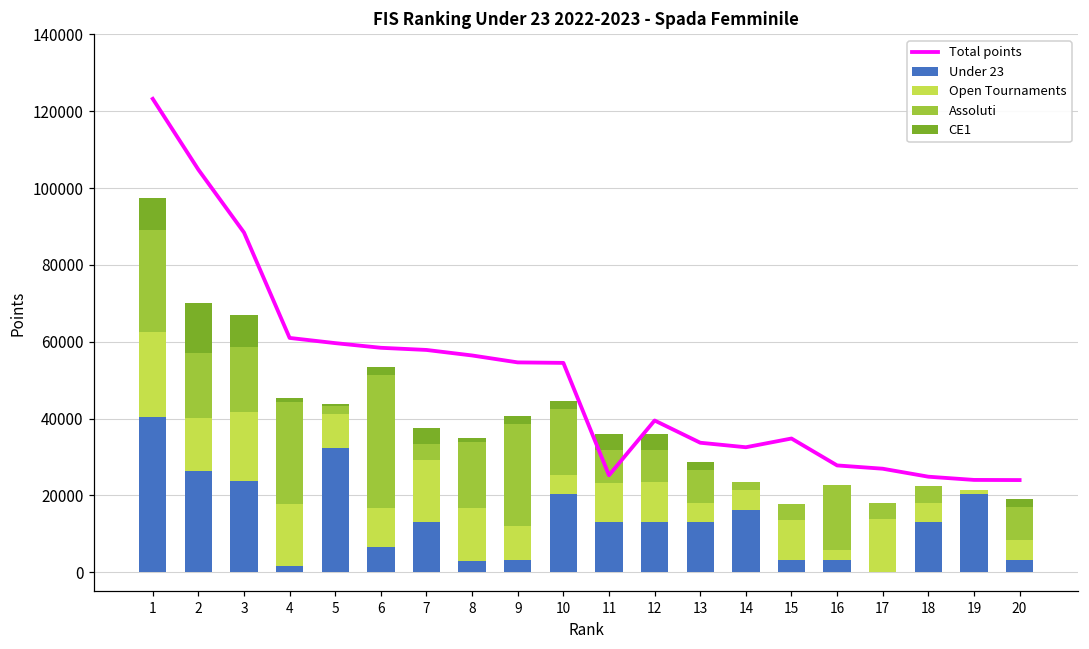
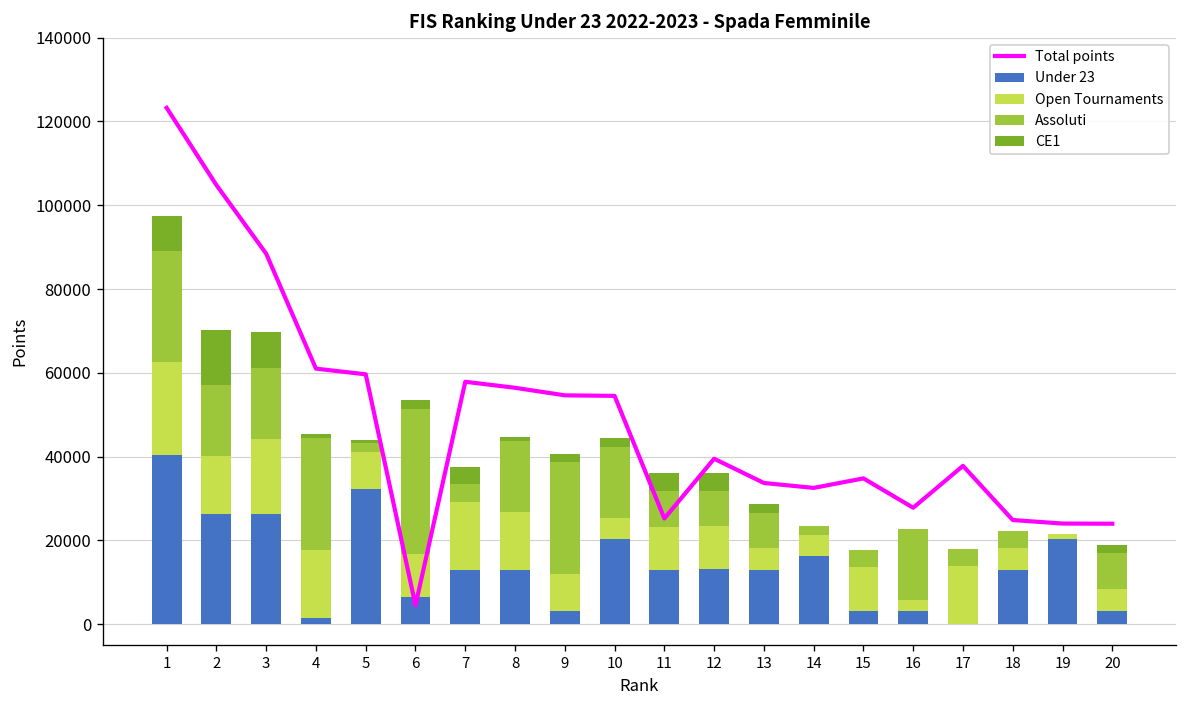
  {
    "Total points": {
      "1": 123000,
      "2": 105000,
      "3": 88000,
      "4": 61000,
      "5": 60000,
-     "6": 58000,
+     "6": 5000,
      "7": 58000,
      "8": 56000,
      "9": 55000,
      "10": 55000,
      "11": 25000,
      "12": 40000,
      "13": 34000,
      "14": 33000,
      "15": 35000,
      "16": 28000,
-     "17": 27000,
+     "17": 38000,
      "18": 25000,
      "19": 24000,
      "20": 24000
    },
    "Under 23": {
      "1": 41000,
      "2": 26000,
-     "3": 24000,
+     "3": 26000,
      "4": 2000,
      "5": 32000,
      "6": 6000,
      "7": 13000,
-     "8": 3000,
+     "8": 13000,
      "9": 3000,
      "10": 20000,
      "11": 13000,
      "12": 13000,
      "13": 13000,
      "14": 16000,
      "15": 3000,
      "16": 3000,
      "17": 0,
      "18": 13000,
      "19": 20000,
      "20": 3000
    }
  }
